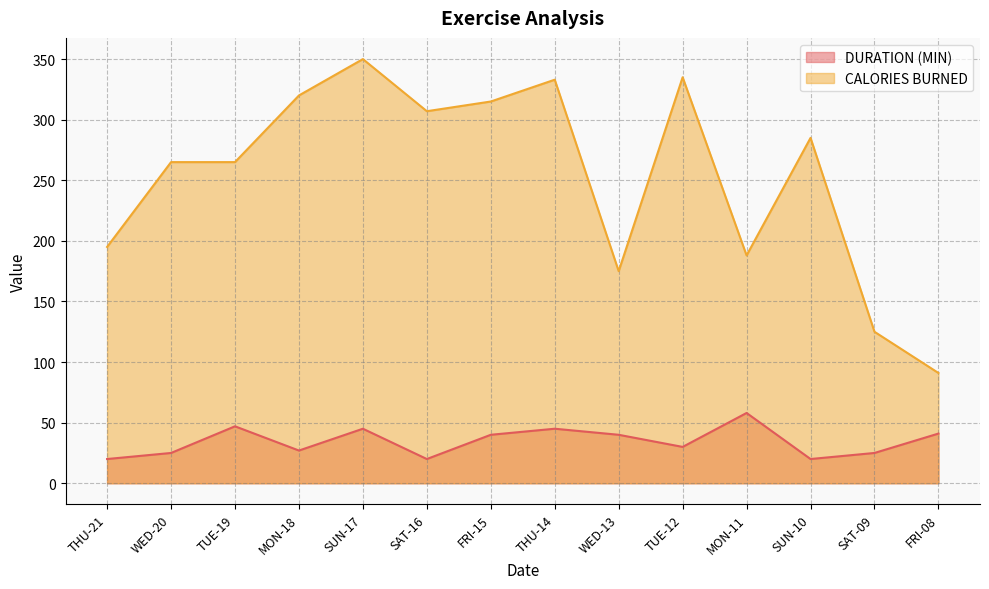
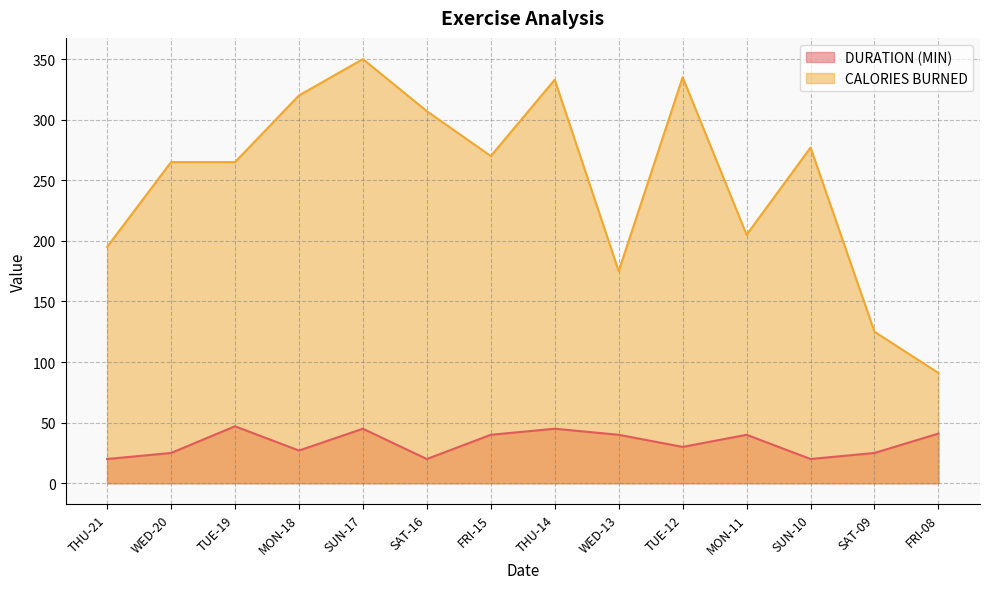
  {
    "DURATION (MIN)": {
      "THU-21": 20,
      "WED-20": 25,
      "TUE-19": 47,
      "MON-18": 27,
      "SUN-17": 45,
      "SAT-16": 20,
      "FRI-15": 40,
      "THU-14": 45,
      "WED-13": 40,
      "TUE-12": 30,
-     "MON-11": 58,
+     "MON-11": 40,
      "SUN-10": 20,
      "SAT-09": 25,
      "FRI-08": 41
    },
    "CALORIES BURNED": {
      "THU-21": 195,
      "WED-20": 265,
      "TUE-19": 265,
      "MON-18": 320,
      "SUN-17": 350,
      "SAT-16": 307,
-     "FRI-15": 315,
+     "FRI-15": 270,
      "THU-14": 333,
      "WED-13": 175,
      "TUE-12": 335,
-     "MON-11": 188,
-     "SUN-10": 285,
+     "MON-11": 205,
+     "SUN-10": 277,
      "SAT-09": 125,
      "FRI-08": 91
    }
  }
